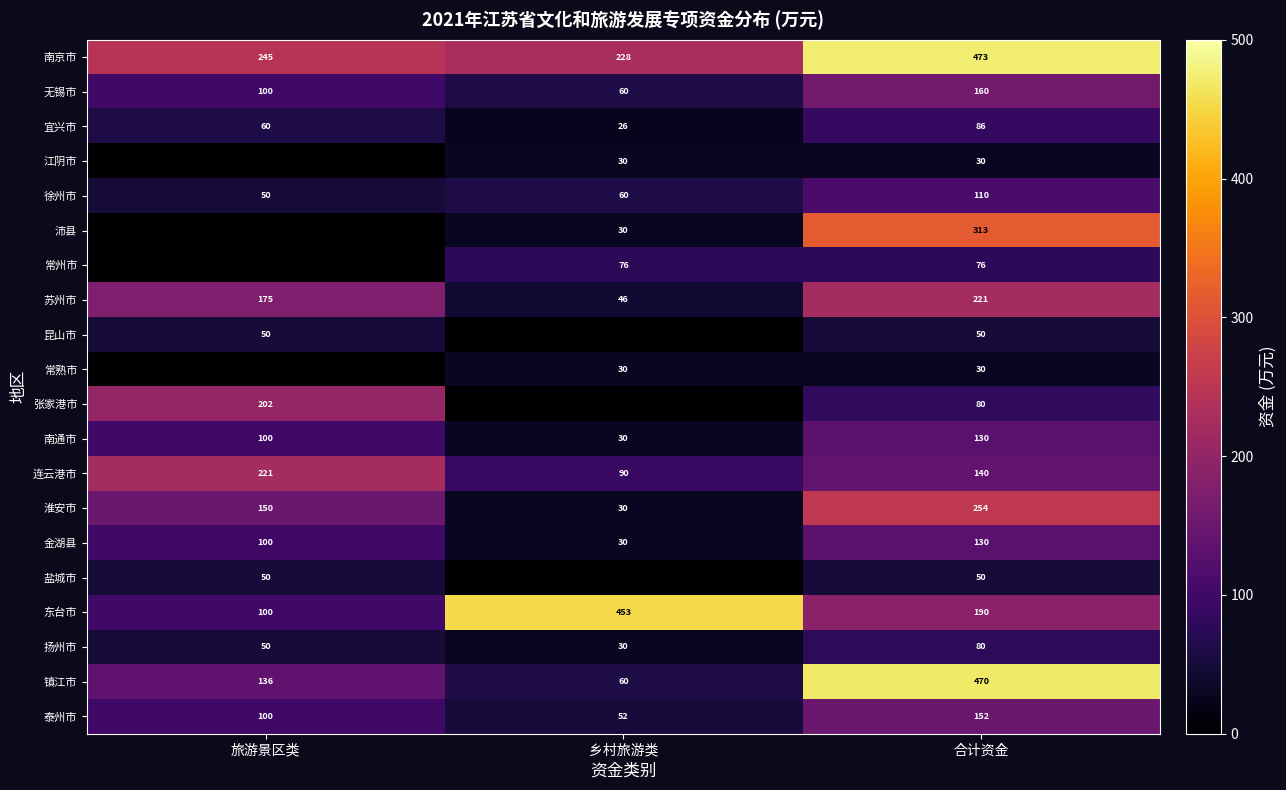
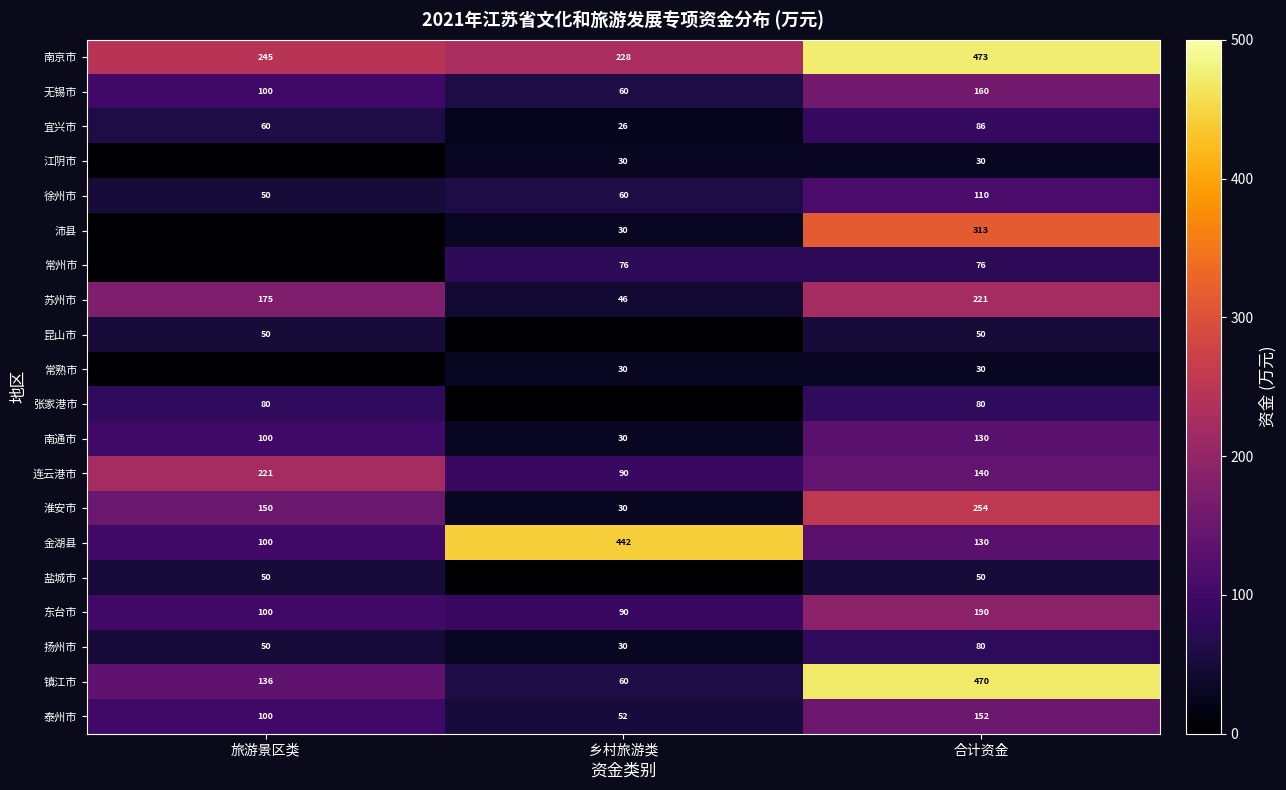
  {
    "南京市": {
      "旅游景区类": 245,
      "乡村旅游类": 228,
      "合计资金": 473
    },
    "无锡市": {
      "旅游景区类": 100,
      "乡村旅游类": 60,
      "合计资金": 160
    },
    "宜兴市": {
      "旅游景区类": 60,
      "乡村旅游类": 26,
      "合计资金": 86
    },
    "江阴市": {
      "乡村旅游类": 30,
      "合计资金": 30
    },
    "徐州市": {
      "旅游景区类": 50,
      "乡村旅游类": 60,
      "合计资金": 110
    },
    "沛县": {
      "乡村旅游类": 30,
      "合计资金": 313
    },
    "常州市": {
      "乡村旅游类": 76,
      "合计资金": 76
    },
    "苏州市": {
      "旅游景区类": 175,
      "乡村旅游类": 46,
      "合计资金": 221
    },
    "昆山市": {
      "旅游景区类": 50,
      "合计资金": 50
    },
    "常熟市": {
      "乡村旅游类": 30,
      "合计资金": 30
    },
    "张家港市": {
-     "旅游景区类": 202,
+     "旅游景区类": 80,
      "合计资金": 80
    },
    "南通市": {
      "旅游景区类": 100,
      "乡村旅游类": 30,
      "合计资金": 130
    },
    "连云港市": {
      "旅游景区类": 221,
      "乡村旅游类": 90,
      "合计资金": 140
    },
    "淮安市": {
      "旅游景区类": 150,
      "乡村旅游类": 30,
      "合计资金": 254
    },
    "金湖县": {
      "旅游景区类": 100,
-     "乡村旅游类": 30,
+     "乡村旅游类": 442,
      "合计资金": 130
    },
    "盐城市": {
      "旅游景区类": 50,
      "合计资金": 50
    },
    "东台市": {
      "旅游景区类": 100,
-     "乡村旅游类": 453,
+     "乡村旅游类": 90,
      "合计资金": 190
    },
    "扬州市": {
      "旅游景区类": 50,
      "乡村旅游类": 30,
      "合计资金": 80
    },
    "镇江市": {
      "旅游景区类": 136,
      "乡村旅游类": 60,
      "合计资金": 470
    },
    "泰州市": {
      "旅游景区类": 100,
      "乡村旅游类": 52,
      "合计资金": 152
    }
  }
